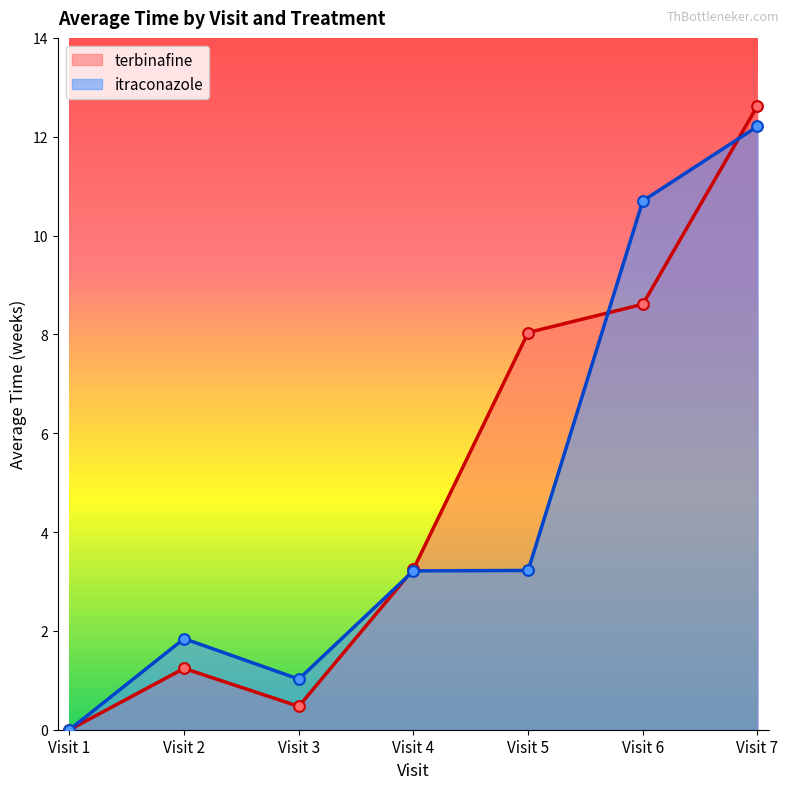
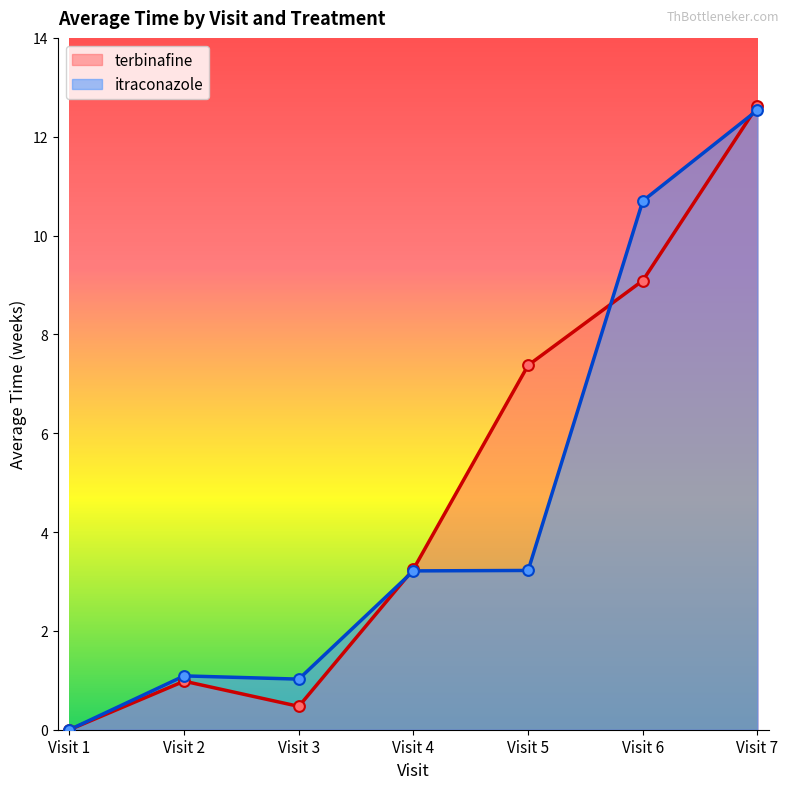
  {
    "terbinafine": {
-     "Visit 2": 1.2,
+     "Visit 2": 1.0,
      "Visit 3": 0.5,
-     "Visit 5": 8.0,
-     "Visit 6": 8.6,
+     "Visit 5": 7.4,
+     "Visit 6": 9.1,
      "Visit 7": 12.6
    },
    "itraconazole": {
-     "Visit 2": 1.8,
+     "Visit 2": 1.1,
      "Visit 3": 1.0,
      "Visit 5": 3.2,
      "Visit 6": 10.7,
-     "Visit 7": 12.2
+     "Visit 7": 12.5
    }
  }
